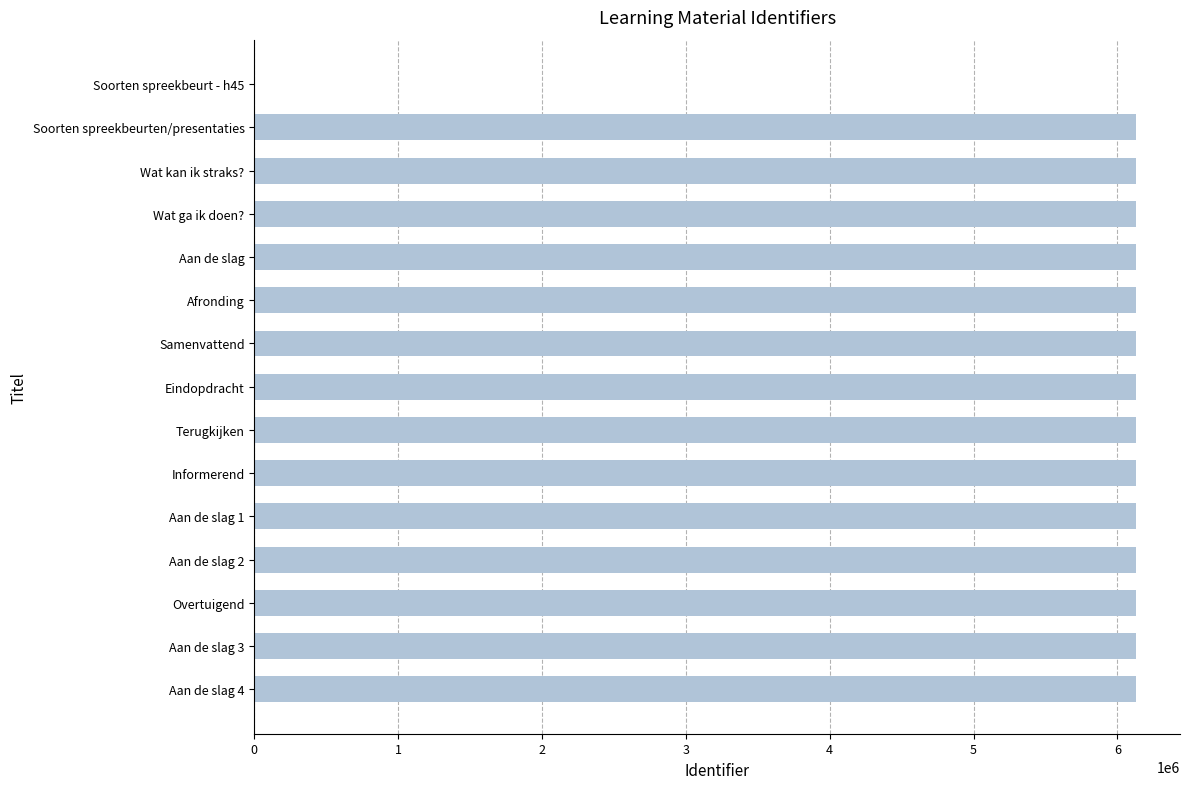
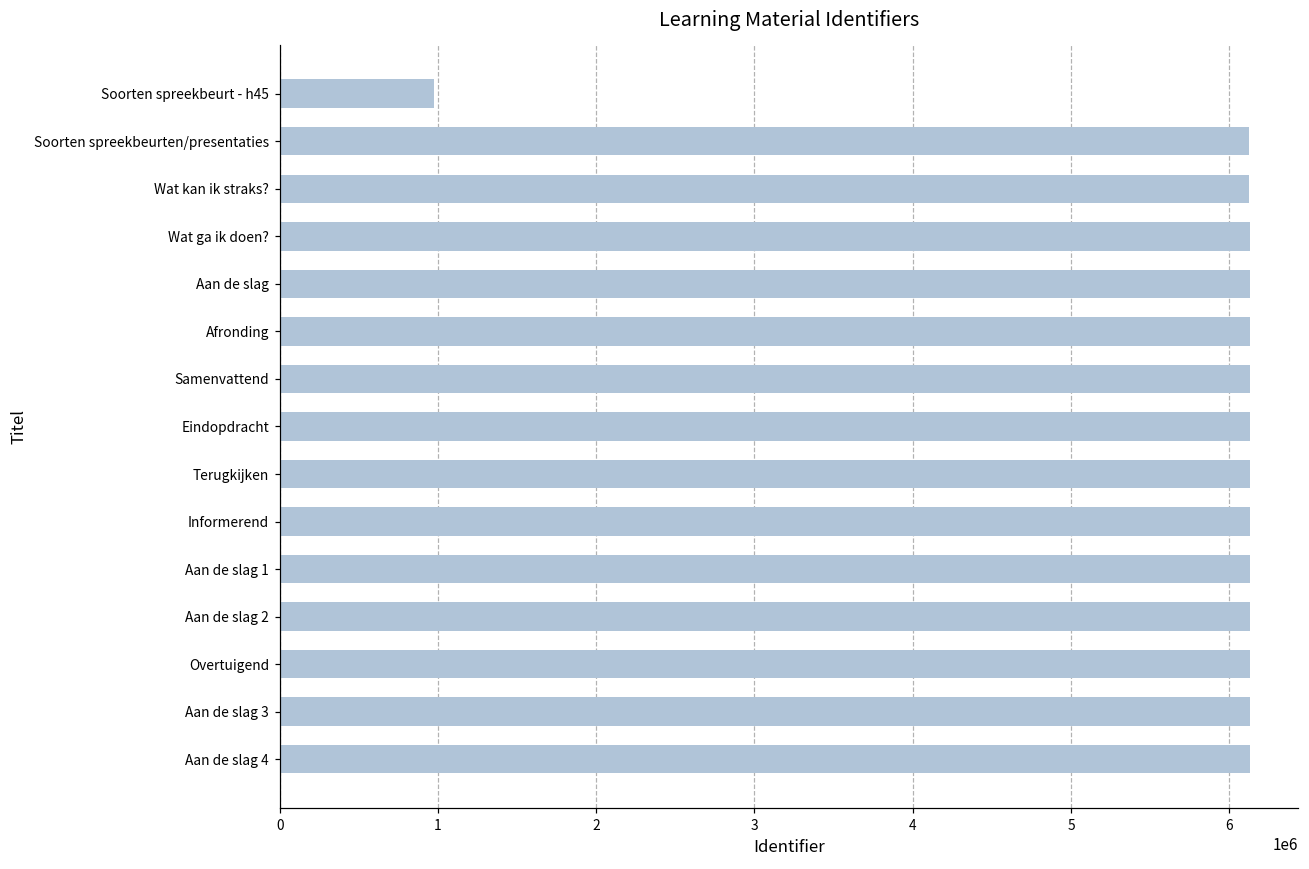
  {
-   "Soorten spreekbeurt - h45": 0,
+   "Soorten spreekbeurt - h45": 980000,
    "Soorten spreekbeurten/presentaties": 6130000,
    "Wat kan ik straks?": 6130000,
    "Wat ga ik doen?": 6130000,
    "Aan de slag": 6130000,
    "Afronding": 6130000,
    "Samenvattend": 6130000,
    "Eindopdracht": 6130000,
    "Terugkijken": 6130000,
    "Informerend": 6130000,
    "Aan de slag 1": 6130000,
    "Aan de slag 2": 6130000,
    "Overtuigend": 6130000,
    "Aan de slag 3": 6130000,
    "Aan de slag 4": 6130000
  }
